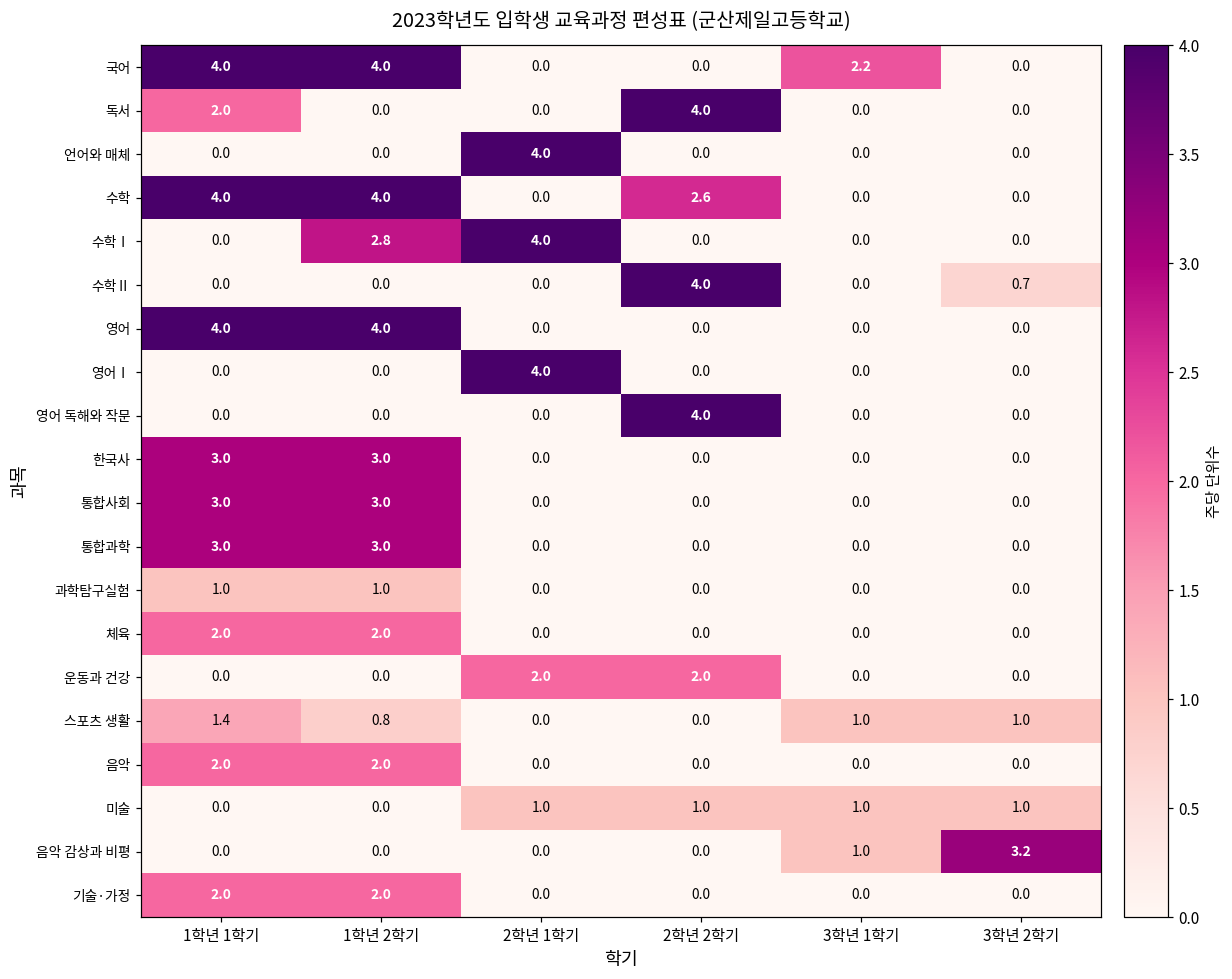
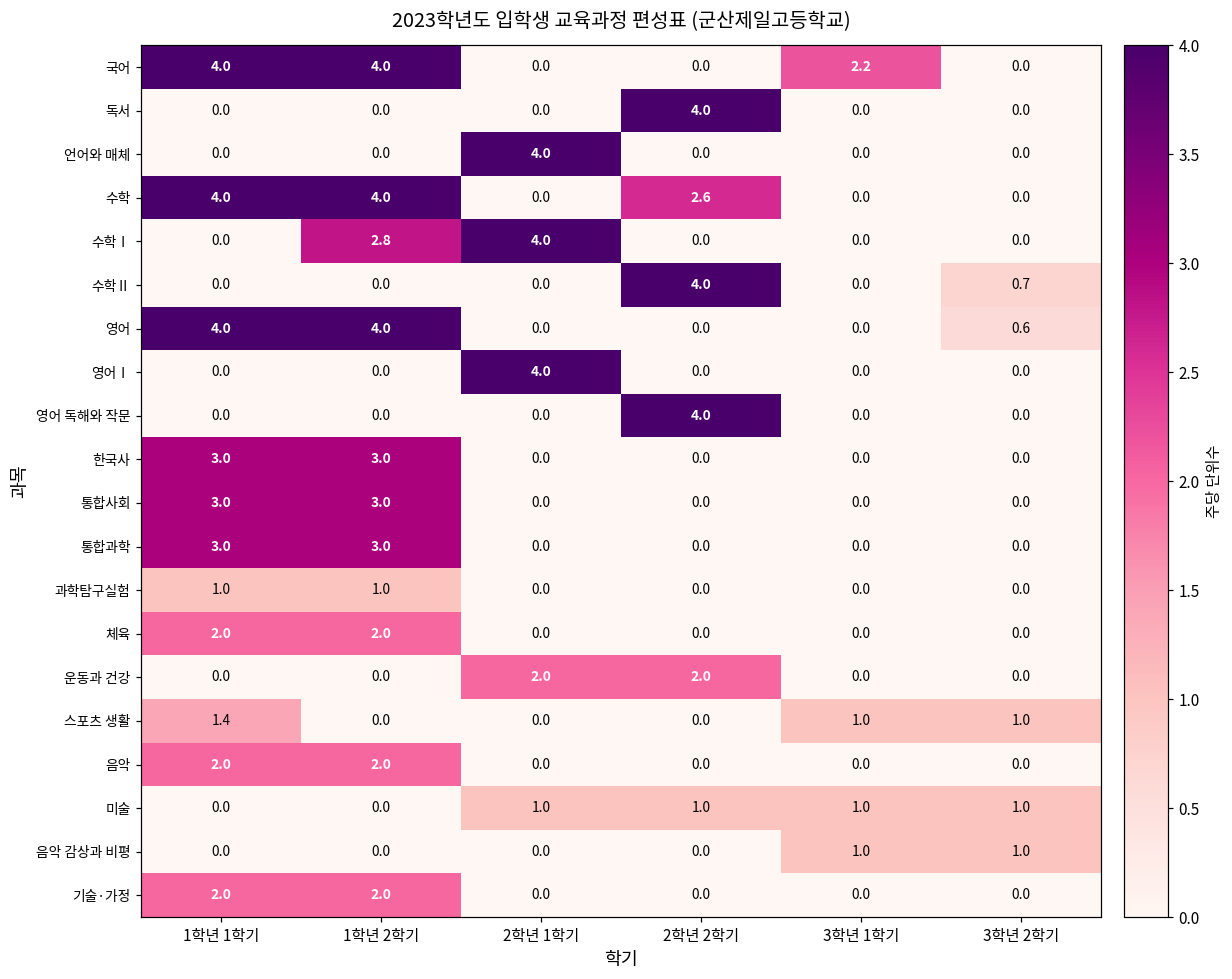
  {
    "국어": {
      "1학년 1학기": 4.0,
      "1학년 2학기": 4.0,
      "2학년 1학기": 0.0,
      "2학년 2학기": 0.0,
      "3학년 1학기": 2.2,
      "3학년 2학기": 0.0
    },
    "독서": {
-     "1학년 1학기": 2.0,
+     "1학년 1학기": 0.0,
      "1학년 2학기": 0.0,
      "2학년 1학기": 0.0,
      "2학년 2학기": 4.0,
      "3학년 1학기": 0.0,
      "3학년 2학기": 0.0
    },
    "언어와 매체": {
      "1학년 1학기": 0.0,
      "1학년 2학기": 0.0,
      "2학년 1학기": 4.0,
      "2학년 2학기": 0.0,
      "3학년 1학기": 0.0,
      "3학년 2학기": 0.0
    },
    "수학": {
      "1학년 1학기": 4.0,
      "1학년 2학기": 4.0,
      "2학년 1학기": 0.0,
      "2학년 2학기": 2.6,
      "3학년 1학기": 0.0,
      "3학년 2학기": 0.0
    },
    "수학Ⅰ": {
      "1학년 1학기": 0.0,
      "1학년 2학기": 2.8,
      "2학년 1학기": 4.0,
      "2학년 2학기": 0.0,
      "3학년 1학기": 0.0,
      "3학년 2학기": 0.0
    },
    "수학Ⅱ": {
      "1학년 1학기": 0.0,
      "1학년 2학기": 0.0,
      "2학년 1학기": 0.0,
      "2학년 2학기": 4.0,
      "3학년 1학기": 0.0,
      "3학년 2학기": 0.7
    },
    "영어": {
      "1학년 1학기": 4.0,
      "1학년 2학기": 4.0,
      "2학년 1학기": 0.0,
      "2학년 2학기": 0.0,
      "3학년 1학기": 0.0,
-     "3학년 2학기": 0.0
+     "3학년 2학기": 0.6
    },
    "영어Ⅰ": {
      "1학년 1학기": 0.0,
      "1학년 2학기": 0.0,
      "2학년 1학기": 4.0,
      "2학년 2학기": 0.0,
      "3학년 1학기": 0.0,
      "3학년 2학기": 0.0
    },
    "영어 독해와 작문": {
      "1학년 1학기": 0.0,
      "1학년 2학기": 0.0,
      "2학년 1학기": 0.0,
      "2학년 2학기": 4.0,
      "3학년 1학기": 0.0,
      "3학년 2학기": 0.0
    },
    "한국사": {
      "1학년 1학기": 3.0,
      "1학년 2학기": 3.0,
      "2학년 1학기": 0.0,
      "2학년 2학기": 0.0,
      "3학년 1학기": 0.0,
      "3학년 2학기": 0.0
    },
    "통합사회": {
      "1학년 1학기": 3.0,
      "1학년 2학기": 3.0,
      "2학년 1학기": 0.0,
      "2학년 2학기": 0.0,
      "3학년 1학기": 0.0,
      "3학년 2학기": 0.0
    },
    "통합과학": {
      "1학년 1학기": 3.0,
      "1학년 2학기": 3.0,
      "2학년 1학기": 0.0,
      "2학년 2학기": 0.0,
      "3학년 1학기": 0.0,
      "3학년 2학기": 0.0
    },
    "과학탐구실험": {
      "1학년 1학기": 1.0,
      "1학년 2학기": 1.0,
      "2학년 1학기": 0.0,
      "2학년 2학기": 0.0,
      "3학년 1학기": 0.0,
      "3학년 2학기": 0.0
    },
    "체육": {
      "1학년 1학기": 2.0,
      "1학년 2학기": 2.0,
      "2학년 1학기": 0.0,
      "2학년 2학기": 0.0,
      "3학년 1학기": 0.0,
      "3학년 2학기": 0.0
    },
    "운동과 건강": {
      "1학년 1학기": 0.0,
      "1학년 2학기": 0.0,
      "2학년 1학기": 2.0,
      "2학년 2학기": 2.0,
      "3학년 1학기": 0.0,
      "3학년 2학기": 0.0
    },
    "스포츠 생활": {
      "1학년 1학기": 1.4,
-     "1학년 2학기": 0.8,
+     "1학년 2학기": 0.0,
      "2학년 1학기": 0.0,
      "2학년 2학기": 0.0,
      "3학년 1학기": 1.0,
      "3학년 2학기": 1.0
    },
    "음악": {
      "1학년 1학기": 2.0,
      "1학년 2학기": 2.0,
      "2학년 1학기": 0.0,
      "2학년 2학기": 0.0,
      "3학년 1학기": 0.0,
      "3학년 2학기": 0.0
    },
    "미술": {
      "1학년 1학기": 0.0,
      "1학년 2학기": 0.0,
      "2학년 1학기": 1.0,
      "2학년 2학기": 1.0,
      "3학년 1학기": 1.0,
      "3학년 2학기": 1.0
    },
    "음악 감상과 비평": {
      "1학년 1학기": 0.0,
      "1학년 2학기": 0.0,
      "2학년 1학기": 0.0,
      "2학년 2학기": 0.0,
      "3학년 1학기": 1.0,
-     "3학년 2학기": 3.2
+     "3학년 2학기": 1.0
    },
    "기술·가정": {
      "1학년 1학기": 2.0,
      "1학년 2학기": 2.0,
      "2학년 1학기": 0.0,
      "2학년 2학기": 0.0,
      "3학년 1학기": 0.0,
      "3학년 2학기": 0.0
    }
  }
